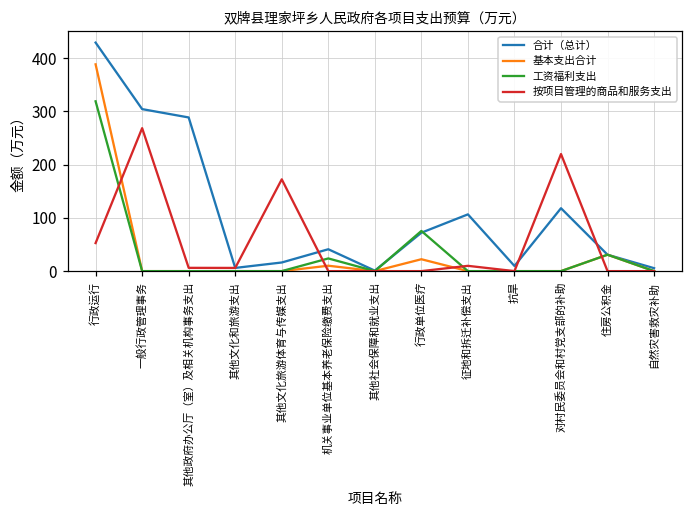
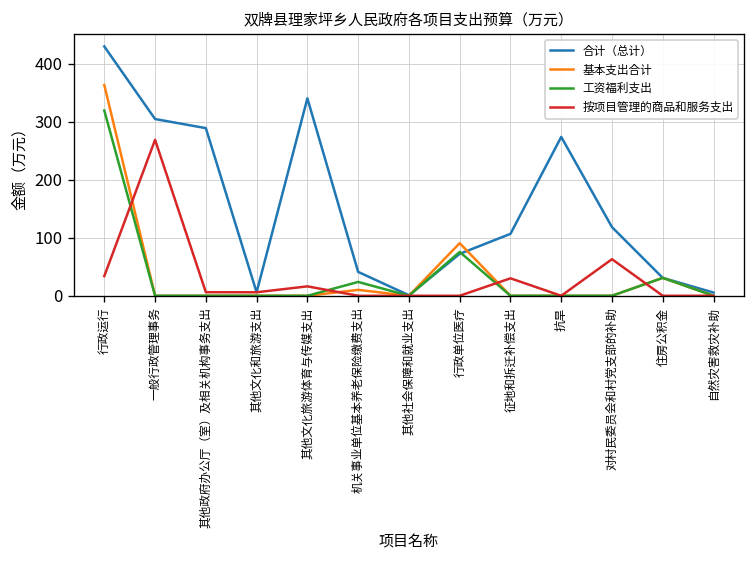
  {
    "合计（总计）": {
      "行政运行": 430,
      "一般行政管理事务": 300,
      "其他政府办公厅（室）及相关机构事务支出": 290,
-     "其他文化旅游体育与传媒支出": 20,
+     "其他文化旅游体育与传媒支出": 340,
      "机关事业单位基本养老保险缴费支出": 40,
      "征地和拆迁补偿支出": 110,
-     "抗旱": 10,
+     "抗旱": 270,
      "对村民委员会和村党支部的补助": 120,
      "自然灾害救灾补助": 10
    },
    "基本支出合计": {
-     "行政运行": 390,
+     "行政运行": 360,
      "机关事业单位基本养老保险缴费支出": 10,
-     "行政单位医疗": 20
+     "行政单位医疗": 90
    },
    "工资福利支出": {
      "行政运行": 320,
      "机关事业单位基本养老保险缴费支出": 20
    },
    "按项目管理的商品和服务支出": {
-     "行政运行": 50,
+     "行政运行": 30,
      "一般行政管理事务": 270,
      "其他政府办公厅（室）及相关机构事务支出": 10,
-     "其他文化旅游体育与传媒支出": 170,
+     "其他文化旅游体育与传媒支出": 20,
      "机关事业单位基本养老保险缴费支出": 0,
      "行政单位医疗": 0,
-     "征地和拆迁补偿支出": 10,
-     "对村民委员会和村党支部的补助": 220,
+     "征地和拆迁补偿支出": 30,
+     "对村民委员会和村党支部的补助": 60,
      "住房公积金": 0
    }
  }
